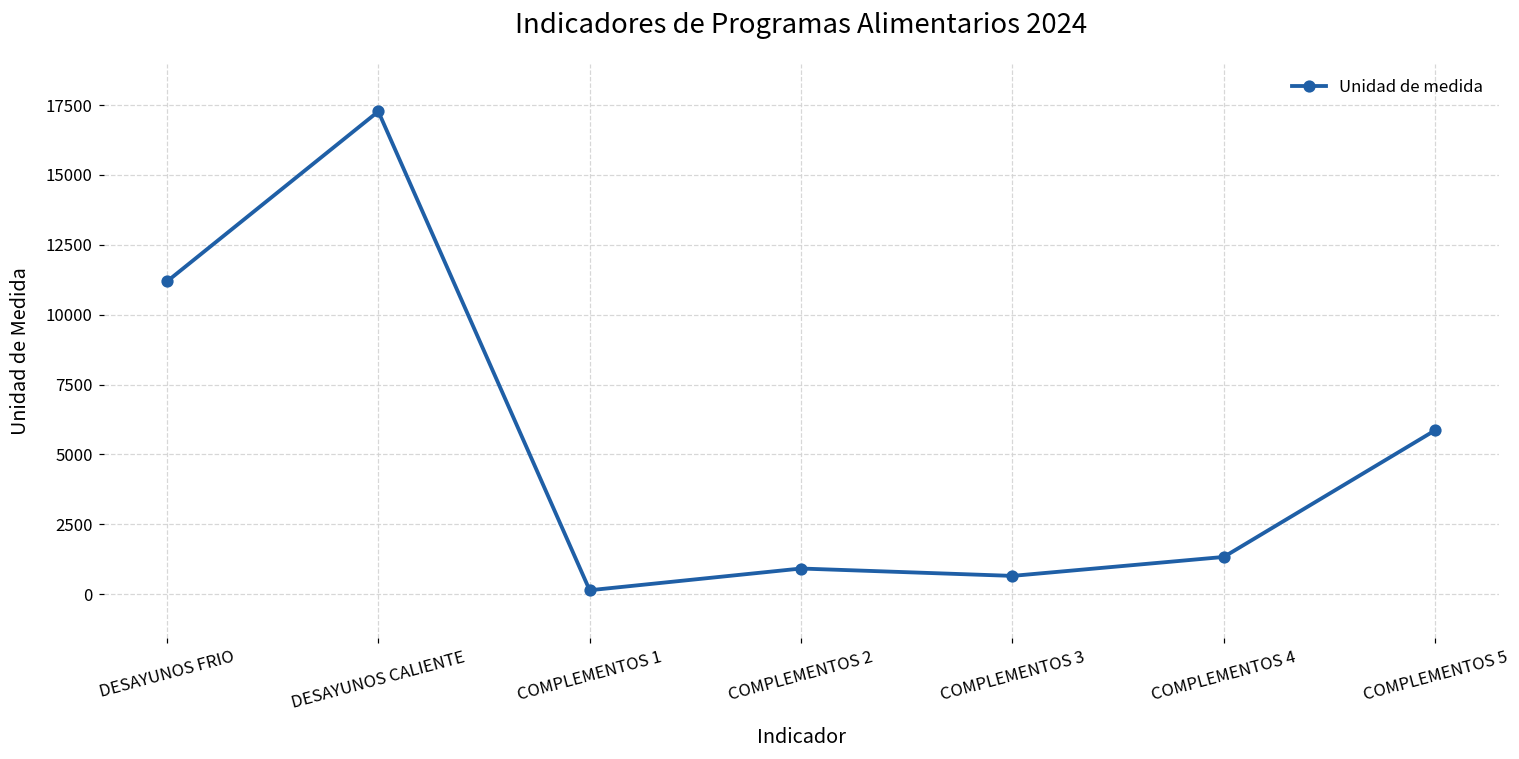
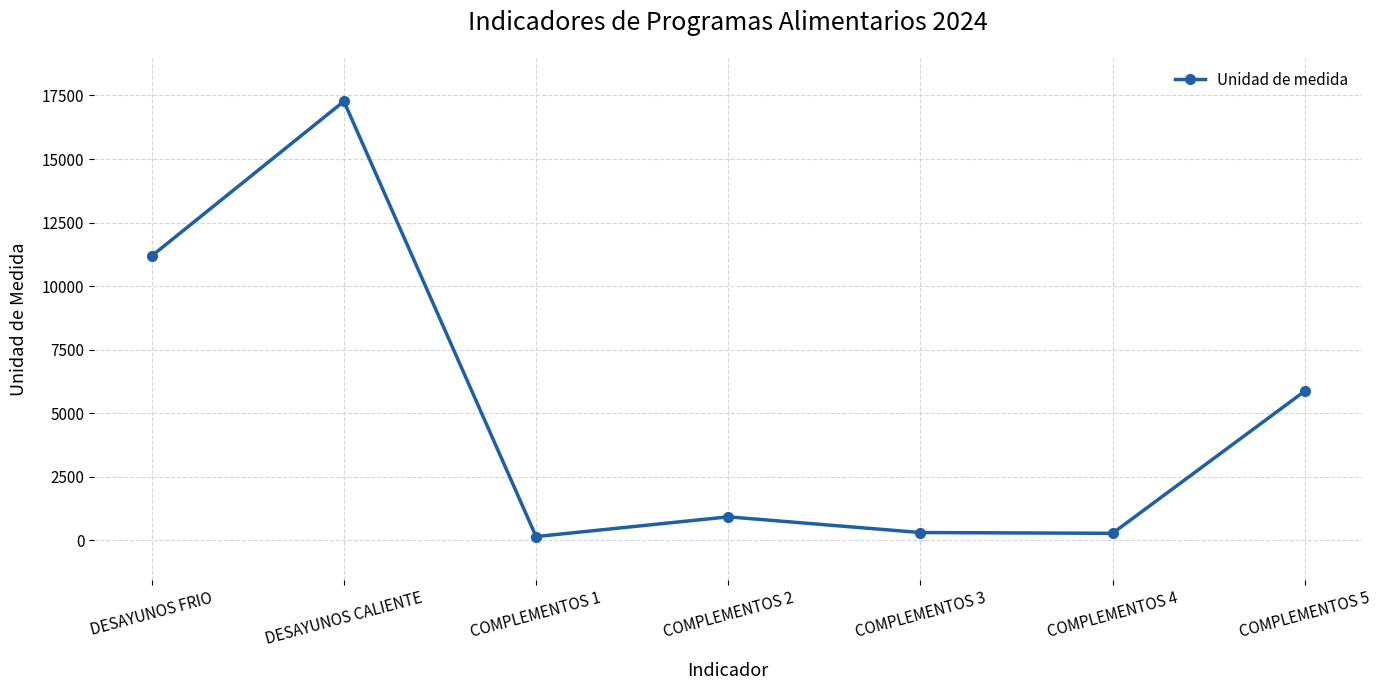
  {
    "DESAYUNOS FRIO": 11200,
    "DESAYUNOS CALIENTE": 17300,
    "COMPLEMENTOS 1": 100,
    "COMPLEMENTOS 2": 900,
-   "COMPLEMENTOS 3": 700,
-   "COMPLEMENTOS 4": 1300,
+   "COMPLEMENTOS 3": 300,
+   "COMPLEMENTOS 4": 300,
    "COMPLEMENTOS 5": 5900
  }
